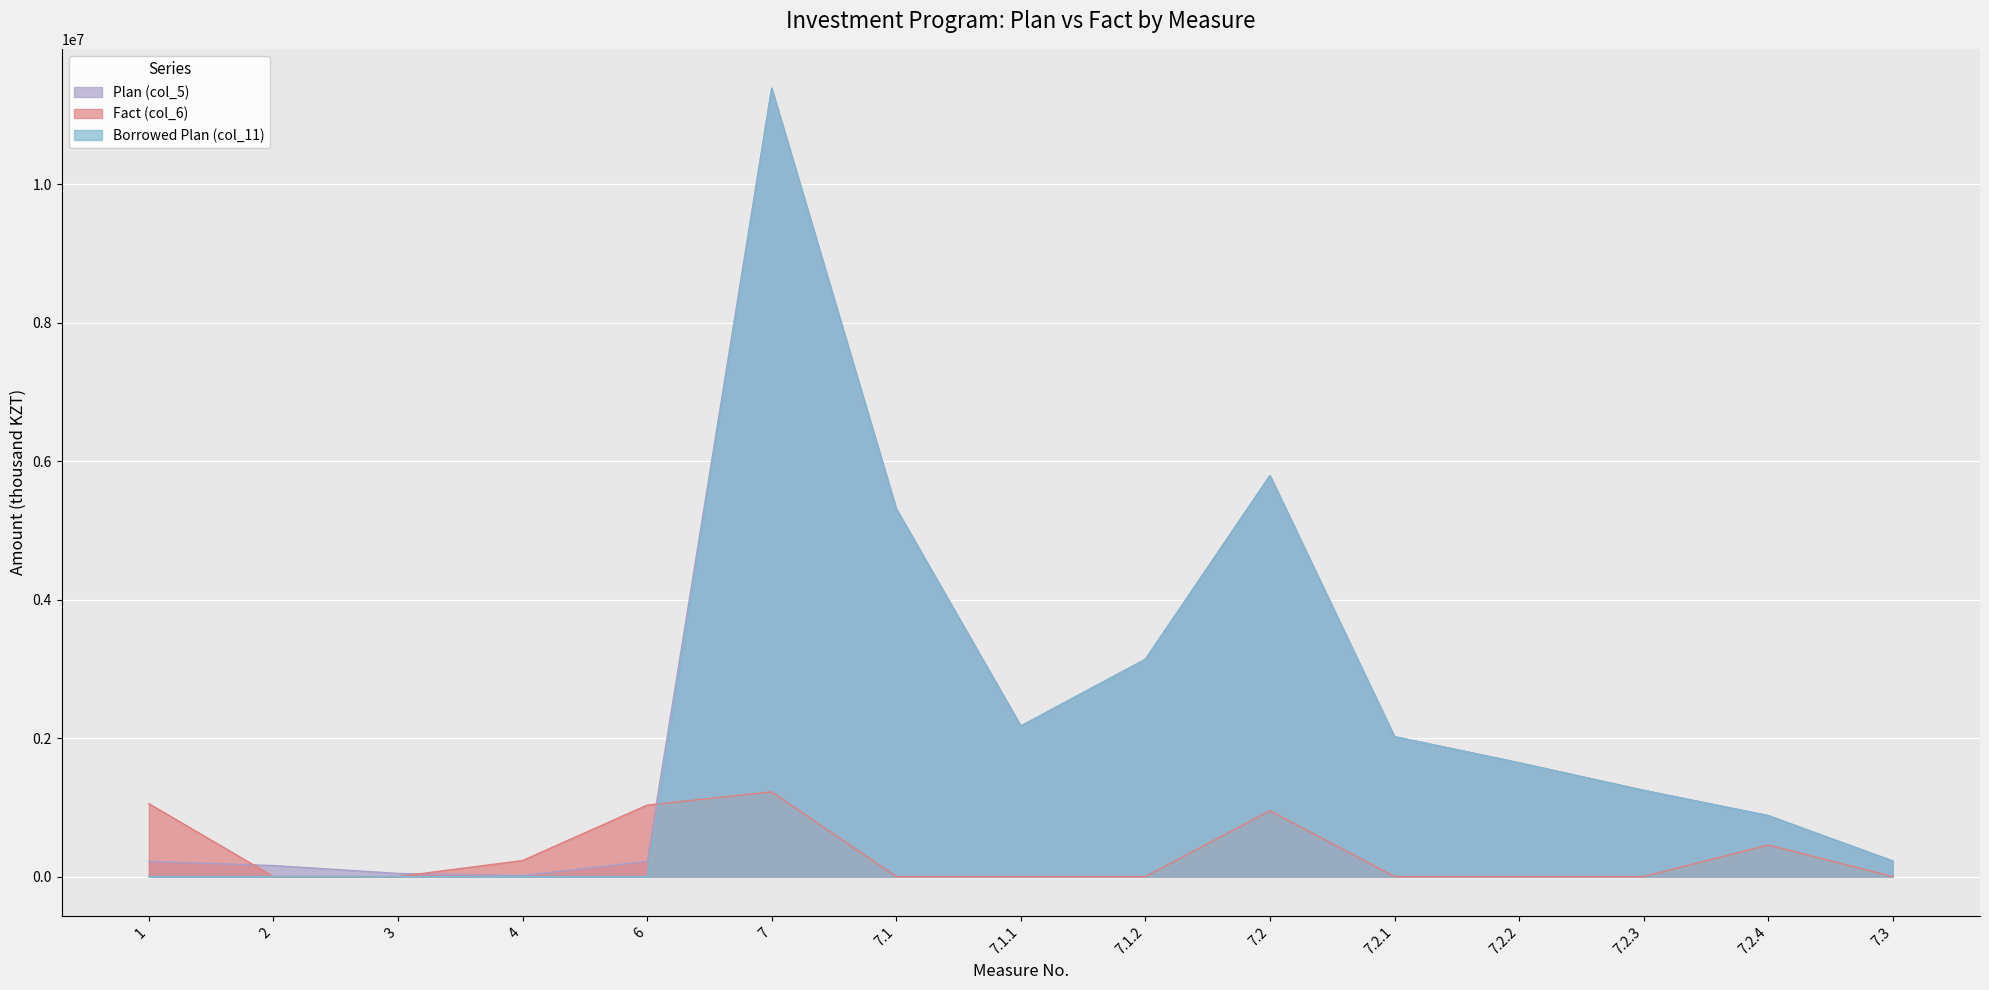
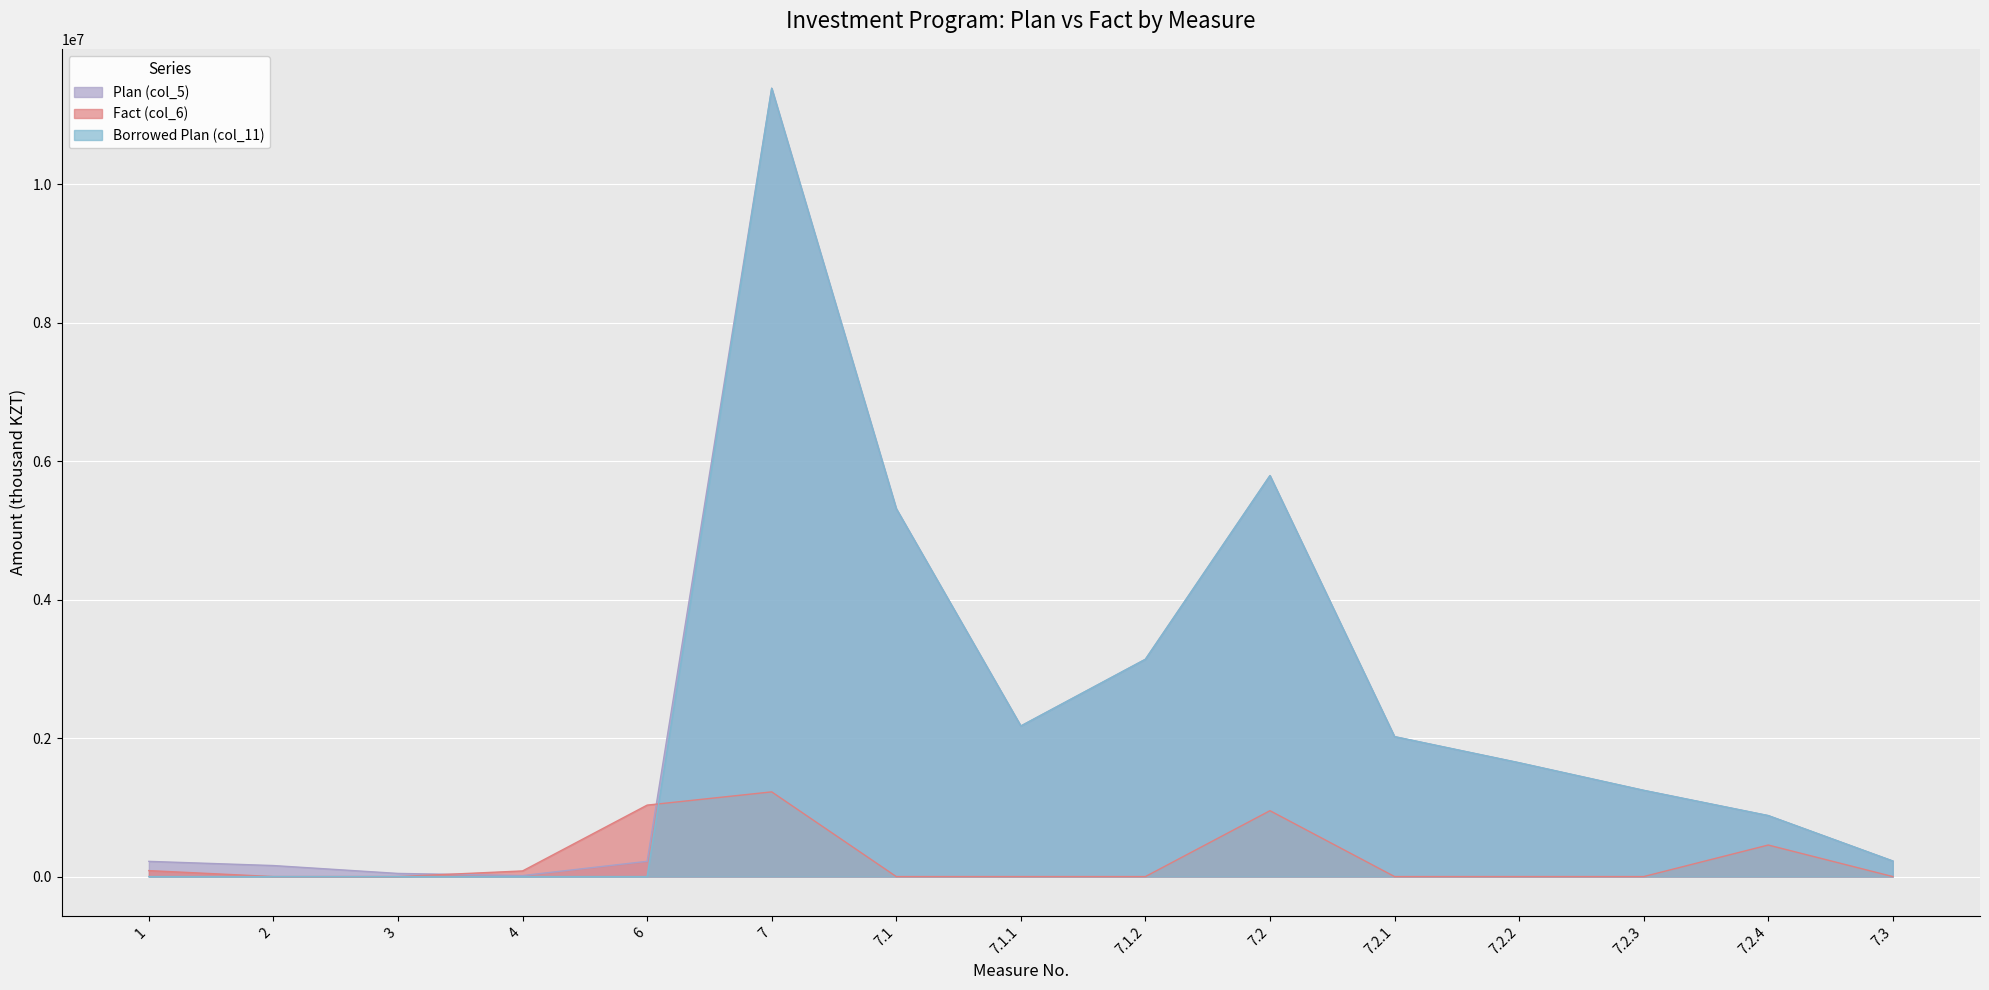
  {
    "Fact (col_6)": {
-     "1": 1100000,
-     "4": 200000,
+     "1": 100000,
+     "4": 100000,
      "6": 1000000,
      "7": 1200000,
      "7.1": 0,
      "7.1.1": 0,
      "7.1.2": 0,
      "7.2": 1000000,
      "7.2.1": 0,
      "7.2.2": 0,
      "7.2.3": 0,
      "7.2.4": 500000,
      "7.3": 0
    }
  }
